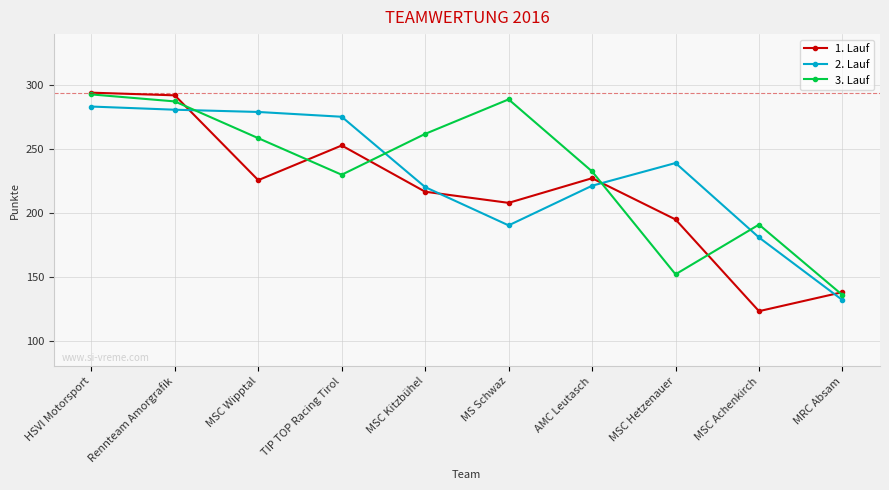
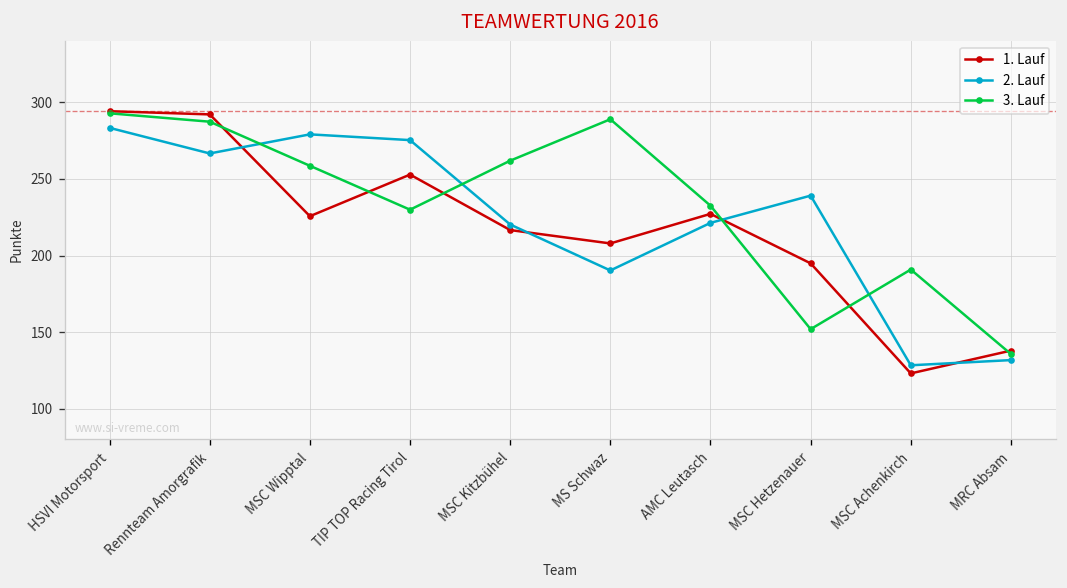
  {
    "1. Lauf": {
      "Rennteam Amorgrafik": 292,
      "MSC Wipptal": 226,
      "TIP TOP Racing Tirol": 253,
      "MSC Kitzbühel": 217,
      "MS Schwaz": 208,
      "AMC Leutasch": 227,
      "MSC Hetzenauer": 195,
      "MSC Achenkirch": 123,
      "MRC Absam": 138
    },
    "2. Lauf": {
      "HSVI Motorsport": 283,
-     "Rennteam Amorgrafik": 281,
+     "Rennteam Amorgrafik": 267,
      "MSC Wipptal": 279,
      "TIP TOP Racing Tirol": 275,
      "MSC Kitzbühel": 220,
      "MS Schwaz": 190,
      "AMC Leutasch": 221,
      "MSC Hetzenauer": 239,
-     "MSC Achenkirch": 181,
+     "MSC Achenkirch": 128,
      "MRC Absam": 132
    },
    "3. Lauf": {
      "Rennteam Amorgrafik": 287,
      "MSC Wipptal": 259,
      "TIP TOP Racing Tirol": 230,
      "MSC Kitzbühel": 262,
      "MS Schwaz": 289,
      "AMC Leutasch": 233,
      "MSC Hetzenauer": 152,
      "MSC Achenkirch": 191,
      "MRC Absam": 136
    }
  }
